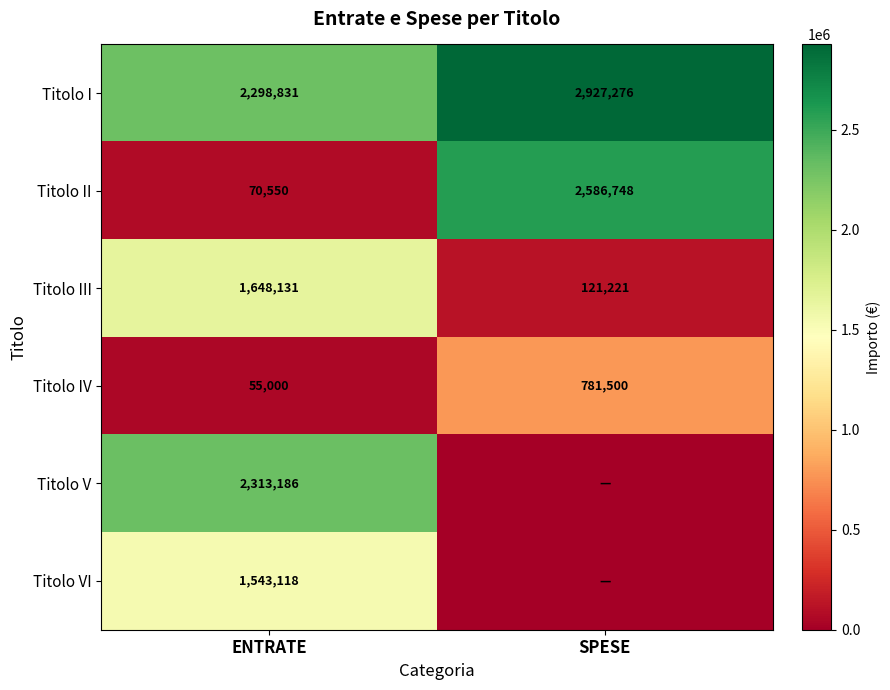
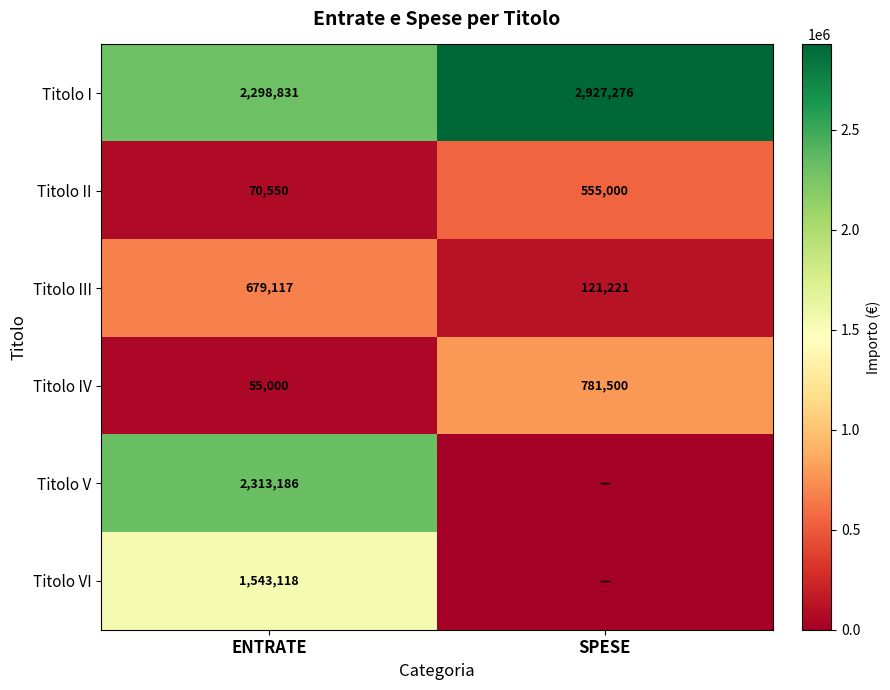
  {
    "Titolo I": {
      "ENTRATE": "2,298,831",
      "SPESE": "2,927,276"
    },
    "Titolo II": {
      "ENTRATE": "70,550",
-     "SPESE": "2,586,748"
+     "SPESE": "555,000"
    },
    "Titolo III": {
-     "ENTRATE": "1,648,131",
+     "ENTRATE": "679,117",
      "SPESE": "121,221"
    },
    "Titolo IV": {
      "ENTRATE": "55,000",
      "SPESE": "781,500"
    },
    "Titolo V": {
      "ENTRATE": "2,313,186"
    },
    "Titolo VI": {
      "ENTRATE": "1,543,118"
    }
  }
